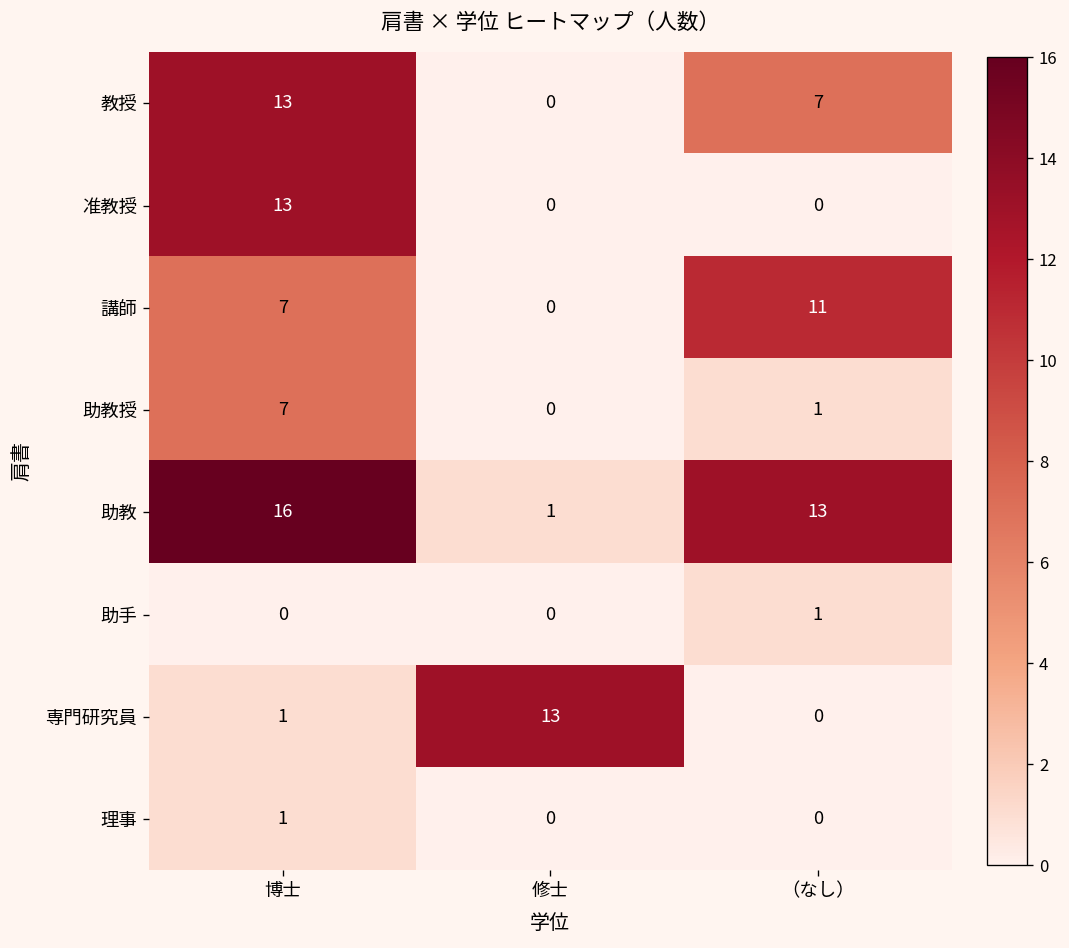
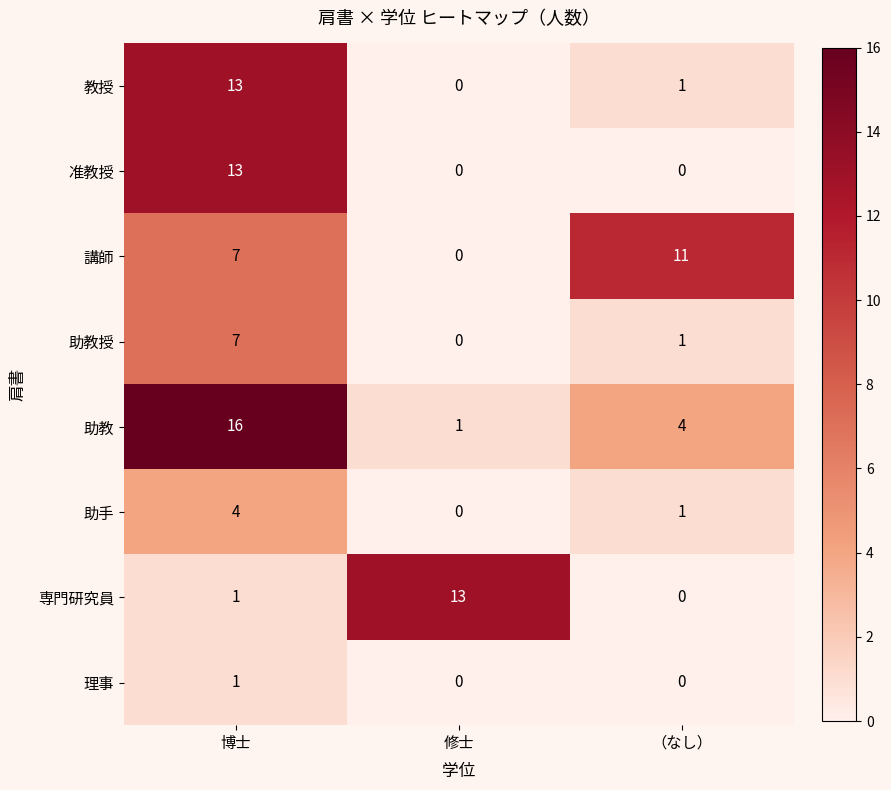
  {
    "教授": {
      "博士": 13,
      "修士": 0,
-     "（なし）": 7
+     "（なし）": 1
    },
    "准教授": {
      "博士": 13,
      "修士": 0,
      "（なし）": 0
    },
    "講師": {
      "博士": 7,
      "修士": 0,
      "（なし）": 11
    },
    "助教授": {
      "博士": 7,
      "修士": 0,
      "（なし）": 1
    },
    "助教": {
      "博士": 16,
      "修士": 1,
-     "（なし）": 13
+     "（なし）": 4
    },
    "助手": {
-     "博士": 0,
+     "博士": 4,
      "修士": 0,
      "（なし）": 1
    },
    "専門研究員": {
      "博士": 1,
      "修士": 13,
      "（なし）": 0
    },
    "理事": {
      "博士": 1,
      "修士": 0,
      "（なし）": 0
    }
  }
